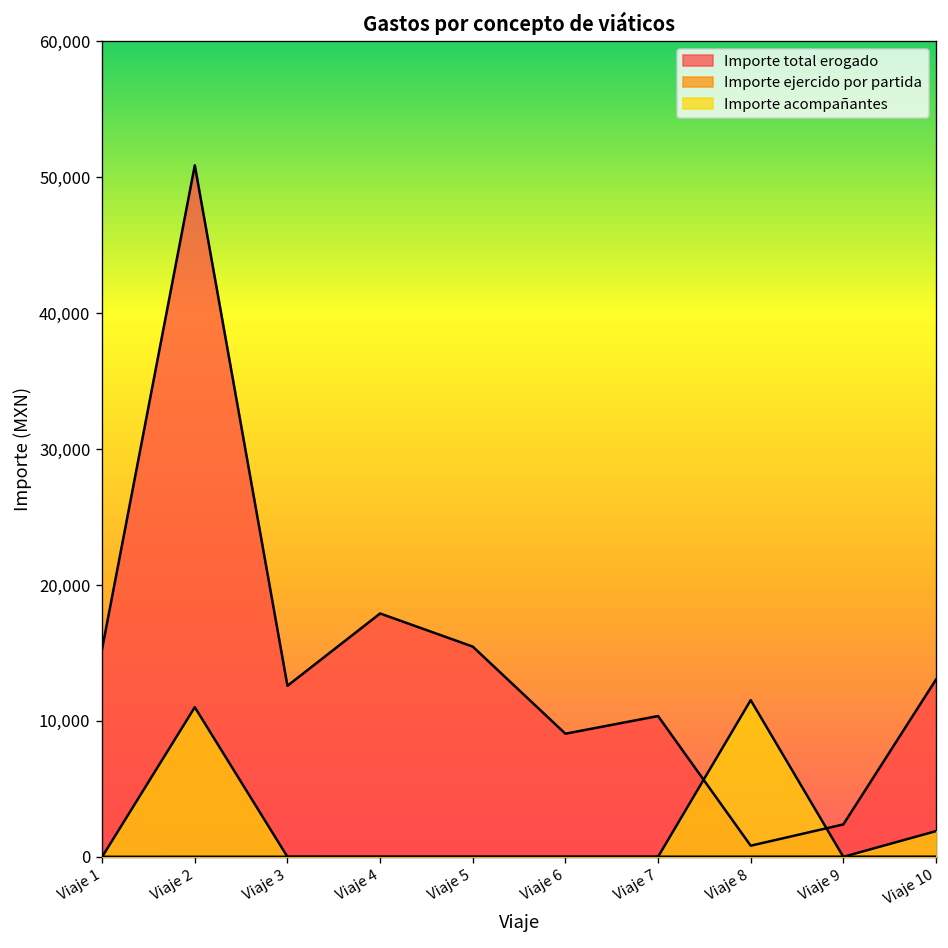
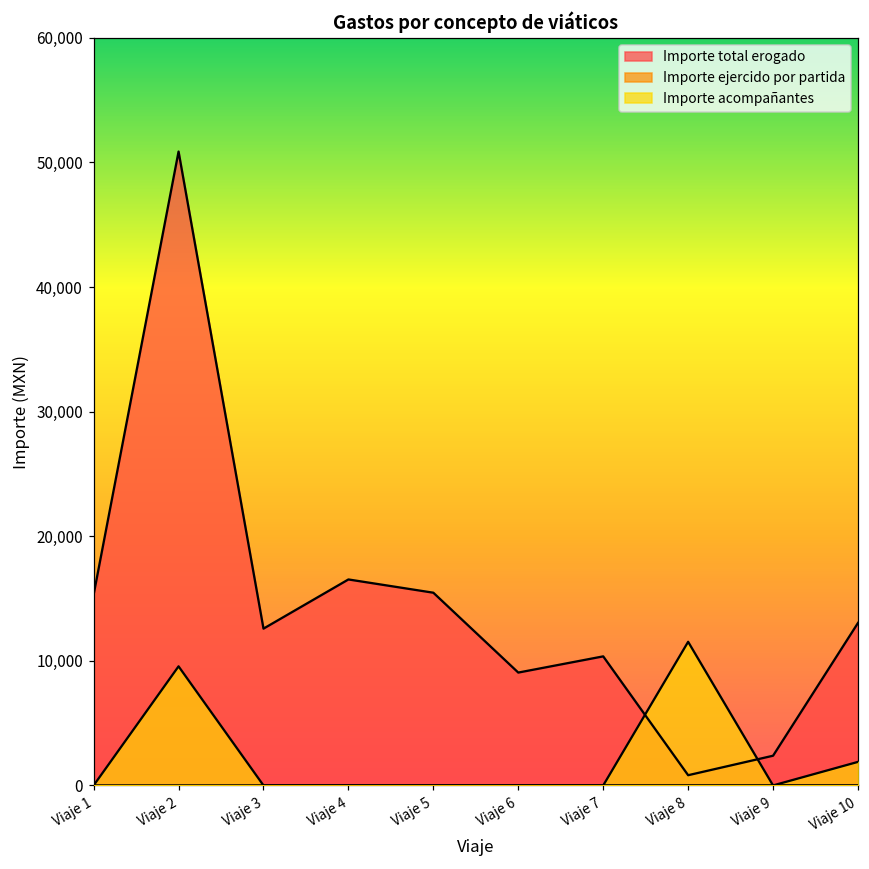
  {
    "Importe total erogado": {
      "Viaje 1": "15,300",
      "Viaje 2": "50,900",
      "Viaje 3": "12,600",
-     "Viaje 4": "17,900",
+     "Viaje 4": "16,500",
      "Viaje 5": "15,500",
      "Viaje 6": "9,100",
      "Viaje 7": "10,400",
      "Viaje 8": "800",
      "Viaje 9": "2,400",
      "Viaje 10": "13,000"
    },
    "Importe ejercido por partida": {
      "Viaje 2": "0",
      "Viaje 8": "0",
      "Viaje 10": "0"
    },
    "Importe acompañantes": {
-     "Viaje 2": "11,000",
+     "Viaje 2": "9,600",
      "Viaje 8": "11,500",
      "Viaje 10": "1,900"
    }
  }
